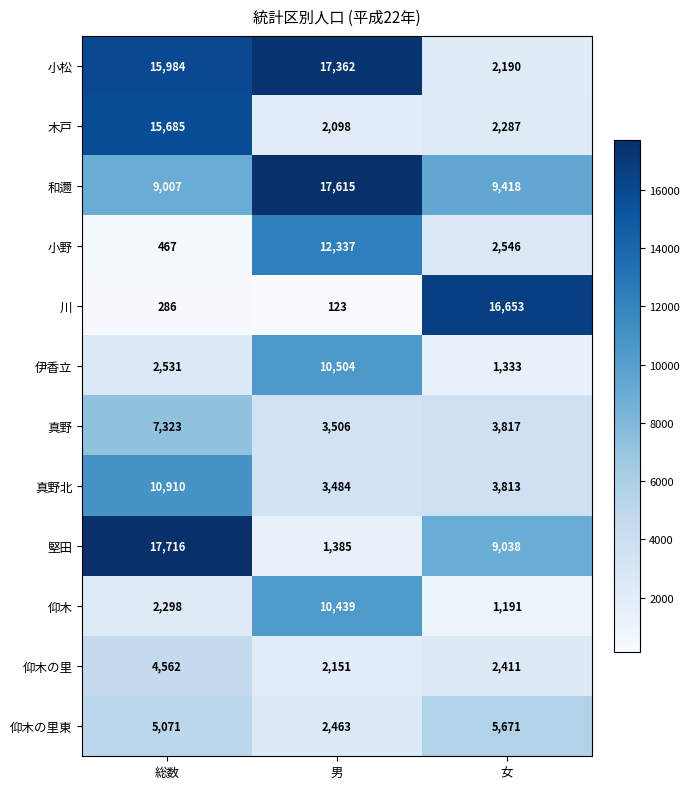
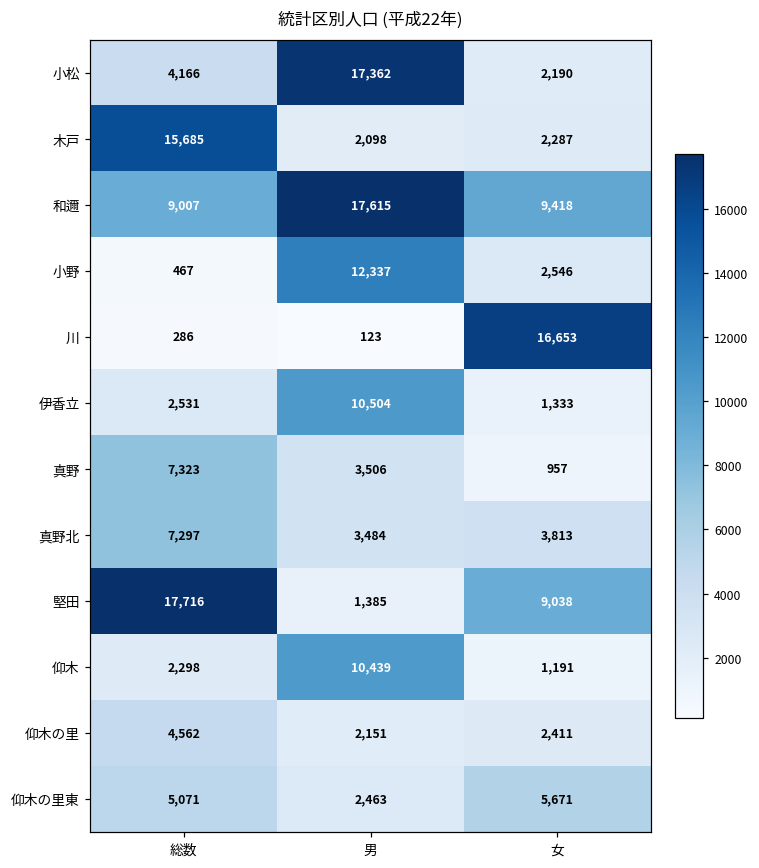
  {
    "小松": {
-     "総数": "15,984",
+     "総数": "4,166",
      "男": "17,362",
      "女": "2,190"
    },
    "木戸": {
      "総数": "15,685",
      "男": "2,098",
      "女": "2,287"
    },
    "和邇": {
      "総数": "9,007",
      "男": "17,615",
      "女": "9,418"
    },
    "小野": {
      "総数": "467",
      "男": "12,337",
      "女": "2,546"
    },
    "川": {
      "総数": "286",
      "男": "123",
      "女": "16,653"
    },
    "伊香立": {
      "総数": "2,531",
      "男": "10,504",
      "女": "1,333"
    },
    "真野": {
      "総数": "7,323",
      "男": "3,506",
-     "女": "3,817"
+     "女": "957"
    },
    "真野北": {
-     "総数": "10,910",
+     "総数": "7,297",
      "男": "3,484",
      "女": "3,813"
    },
    "堅田": {
      "総数": "17,716",
      "男": "1,385",
      "女": "9,038"
    },
    "仰木": {
      "総数": "2,298",
      "男": "10,439",
      "女": "1,191"
    },
    "仰木の里": {
      "総数": "4,562",
      "男": "2,151",
      "女": "2,411"
    },
    "仰木の里東": {
      "総数": "5,071",
      "男": "2,463",
      "女": "5,671"
    }
  }
